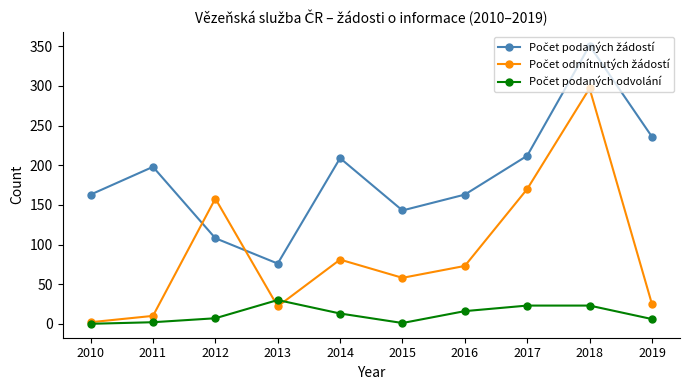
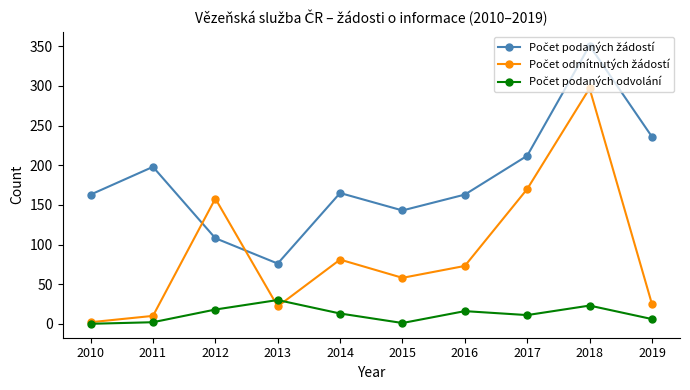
  {
    "Počet podaných žádostí": {
      "2010": 160,
      "2011": 200,
      "2012": 110,
      "2013": 80,
-     "2014": 210,
+     "2014": 170,
      "2015": 140,
      "2016": 160,
      "2017": 210,
      "2019": 240
    },
    "Počet odmítnutých žádostí": {
      "2011": 10,
      "2012": 160,
      "2013": 20,
      "2014": 80,
      "2015": 60,
      "2016": 70,
      "2017": 170,
      "2019": 30
    },
    "Počet podaných odvolání": {
      "2011": 0,
-     "2012": 10,
+     "2012": 20,
      "2013": 30,
      "2014": 10,
      "2015": 0,
      "2016": 20,
-     "2017": 20,
+     "2017": 10,
      "2018": 20,
      "2019": 10
    }
  }
